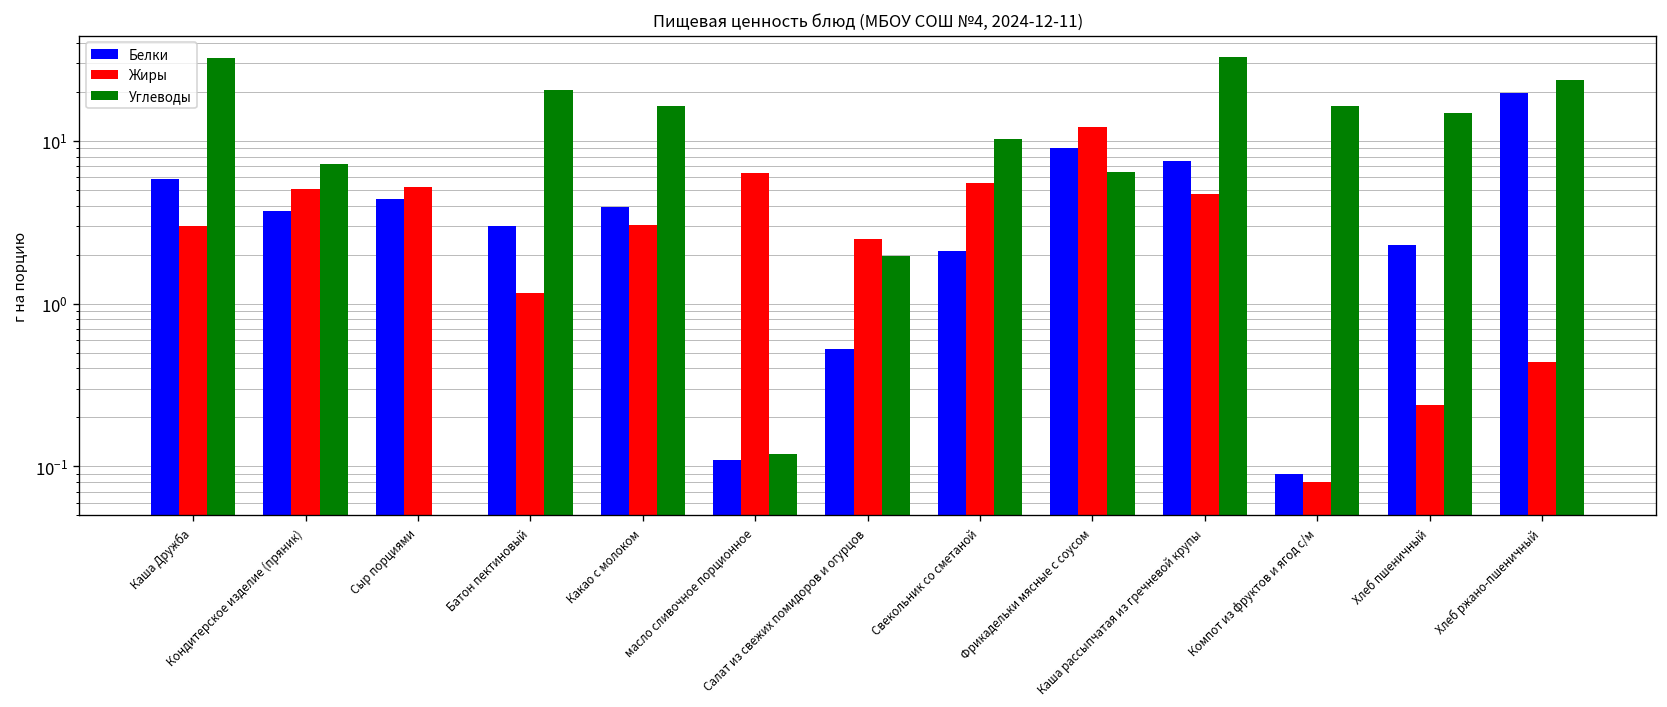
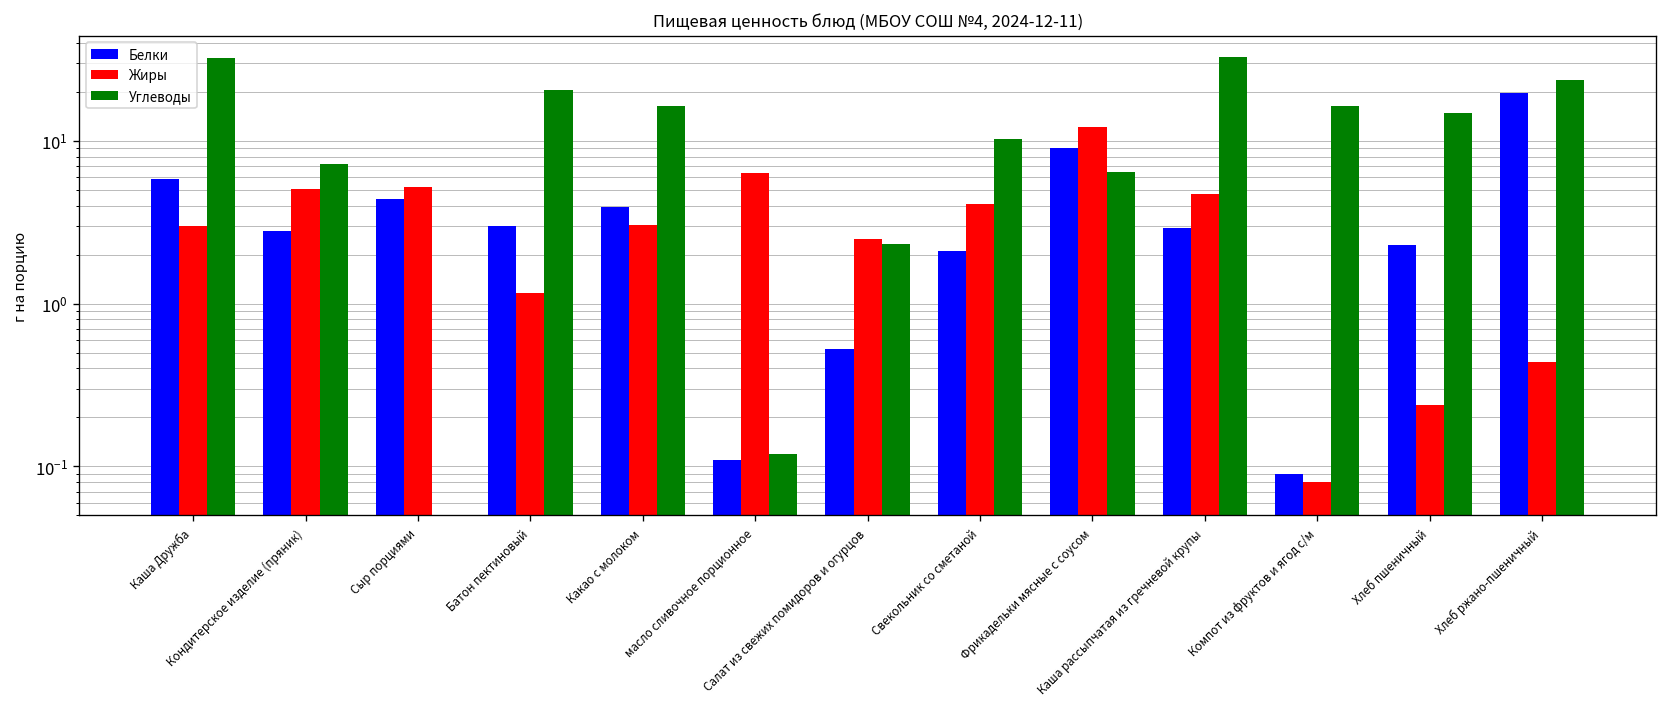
  {
    "Белки": {
      "Каша Дружба": 5.8,
-     "Кондитерское изделие (пряник)": 3.7,
+     "Кондитерское изделие (пряник)": 2.8,
      "Сыр порциями": 4.4,
      "Батон пектиновый": 3.0,
      "Какао с молоком": 3.9,
      "масло сливочное порционное": 0.11,
      "Салат из свежих помидоров и огурцов": 0.53,
      "Свекольник со сметаной": 2.1,
      "Фрикадельки мясные с соусом": 9,
-     "Каша рассыпчатая из гречневой крупы": 7,
+     "Каша рассыпчатая из гречневой крупы": 2.9,
      "Компот из фруктов и ягод с/м": 0.09,
      "Хлеб пшеничный": 2.3,
      "Хлеб ржано-пшеничный": 20
    },
    "Жиры": {
      "Каша Дружба": 3.0,
      "Кондитерское изделие (пряник)": 5.1,
      "Сыр порциями": 5.2,
      "Батон пектиновый": 1.2,
      "Какао с молоком": 3.1,
      "масло сливочное порционное": 6,
      "Салат из свежих помидоров и огурцов": 2.5,
-     "Свекольник со сметаной": 5.5,
+     "Свекольник со сметаной": 4.1,
      "Фрикадельки мясные с соусом": 12,
      "Каша рассыпчатая из гречневой крупы": 4.7,
      "Компот из фруктов и ягод с/м": 0.08,
      "Хлеб пшеничный": 0.24,
      "Хлеб ржано-пшеничный": 0.44
    },
    "Углеводы": {
      "Каша Дружба": 32,
      "Кондитерское изделие (пряник)": 7,
      "Батон пектиновый": 21,
      "Какао с молоком": 16,
      "масло сливочное порционное": 0.12,
-     "Салат из свежих помидоров и огурцов": 2.0,
+     "Салат из свежих помидоров и огурцов": 2.3,
      "Свекольник со сметаной": 10,
      "Фрикадельки мясные с соусом": 6,
      "Каша рассыпчатая из гречневой крупы": 33,
      "Компот из фруктов и ягод с/м": 16,
      "Хлеб пшеничный": 15,
      "Хлеб ржано-пшеничный": 24
    }
  }
